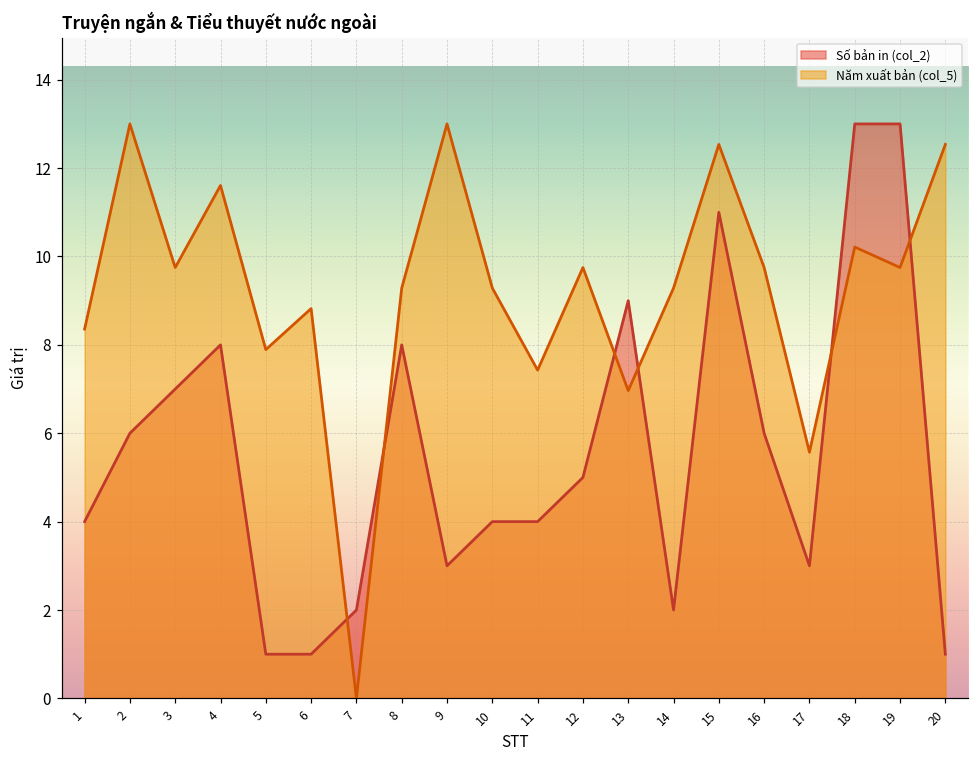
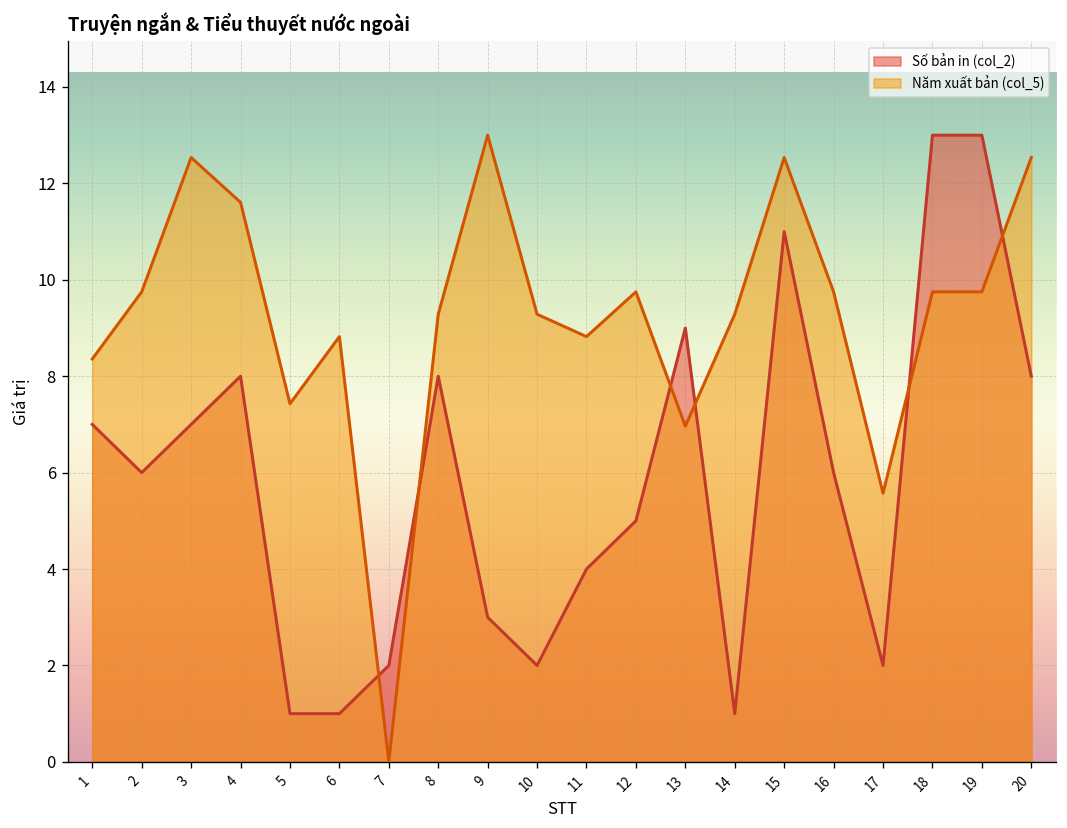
  {
    "Số bản in (col_2)": {
-     "1": 4,
+     "1": 7,
      "2": 6,
      "3": 7,
      "4": 8,
      "5": 1,
      "6": 1,
      "7": 2,
      "8": 8,
      "9": 3,
-     "10": 4,
+     "10": 2,
      "11": 4,
      "12": 5,
      "13": 9,
-     "14": 2,
+     "14": 1,
      "15": 11,
      "16": 6,
-     "17": 3,
+     "17": 2,
      "18": 13,
      "19": 13,
-     "20": 1
+     "20": 8
    },
    "Năm xuất bản (col_5)": {
      "1": 8.4,
-     "2": 13.0,
-     "3": 9.8,
+     "2": 9.8,
+     "3": 12.5,
      "4": 11.6,
-     "5": 7.9,
+     "5": 7.4,
      "6": 8.8,
      "7": 0.0,
      "8": 9.3,
      "9": 13.0,
      "10": 9.3,
-     "11": 7.4,
+     "11": 8.8,
      "12": 9.8,
      "13": 7.0,
      "14": 9.3,
      "15": 12.5,
      "16": 9.8,
      "17": 5.6,
-     "18": 10.2,
+     "18": 9.8,
      "19": 9.8,
      "20": 12.5
    }
  }
